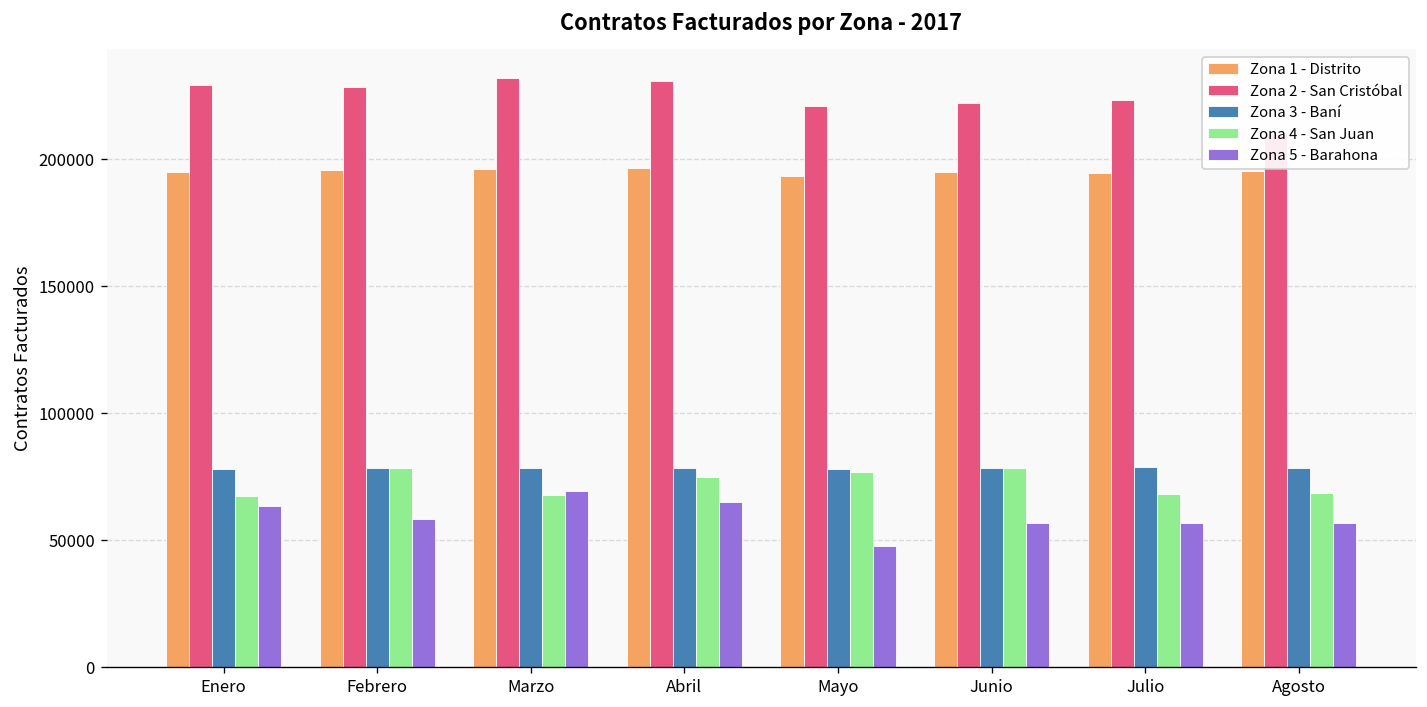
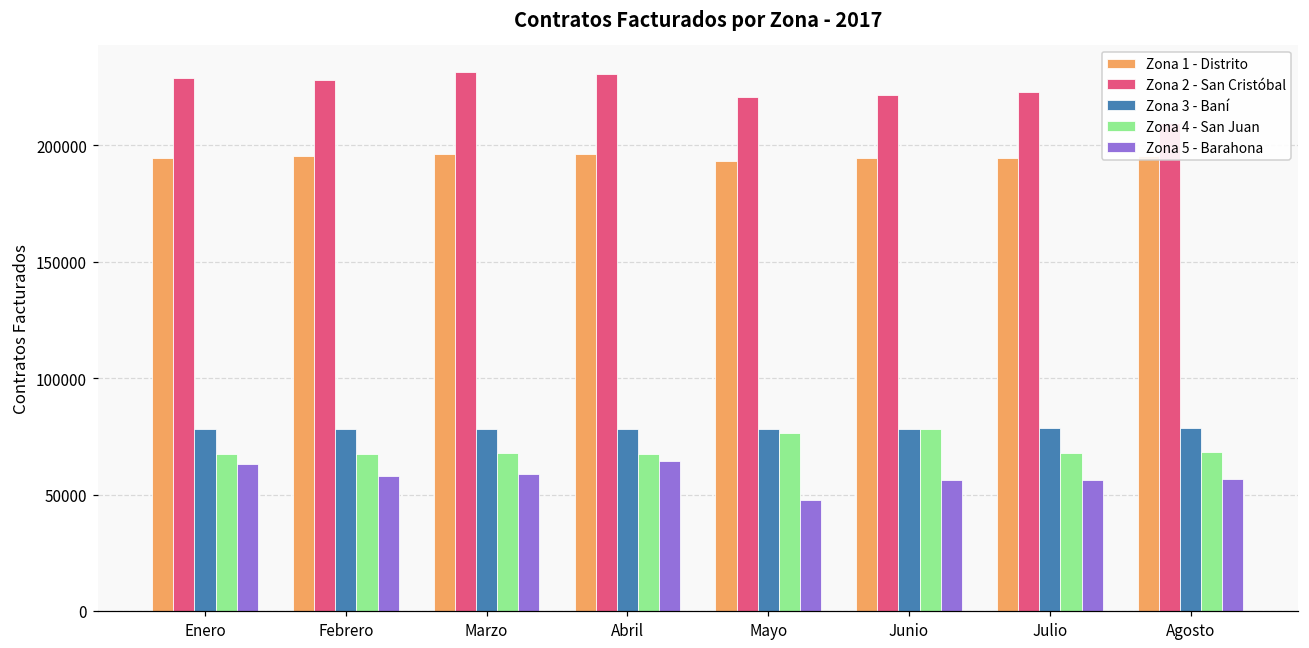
  {
    "Zona 1 - Distrito": {
      "Enero": 195000,
      "Febrero": 195000,
      "Marzo": 196000,
      "Abril": 196000,
      "Mayo": 193000,
      "Junio": 195000,
      "Julio": 194000
    },
    "Zona 2 - San Cristóbal": {
      "Enero": 229000,
      "Febrero": 228000,
      "Marzo": 232000,
      "Abril": 231000,
      "Mayo": 221000,
      "Junio": 222000,
      "Julio": 223000
    },
    "Zona 3 - Baní": {
      "Enero": 78000,
      "Febrero": 78000,
      "Marzo": 78000,
      "Abril": 78000,
      "Mayo": 78000,
      "Junio": 78000,
      "Julio": 79000,
      "Agosto": 78000
    },
    "Zona 4 - San Juan": {
      "Enero": 67000,
-     "Febrero": 78000,
+     "Febrero": 67000,
      "Marzo": 68000,
-     "Abril": 75000,
+     "Abril": 68000,
      "Mayo": 77000,
      "Junio": 78000,
      "Julio": 68000,
      "Agosto": 68000
    },
    "Zona 5 - Barahona": {
      "Enero": 63000,
      "Febrero": 58000,
-     "Marzo": 69000,
+     "Marzo": 59000,
      "Abril": 65000,
      "Mayo": 47000,
      "Junio": 56000,
      "Julio": 56000,
      "Agosto": 56000
    }
  }
